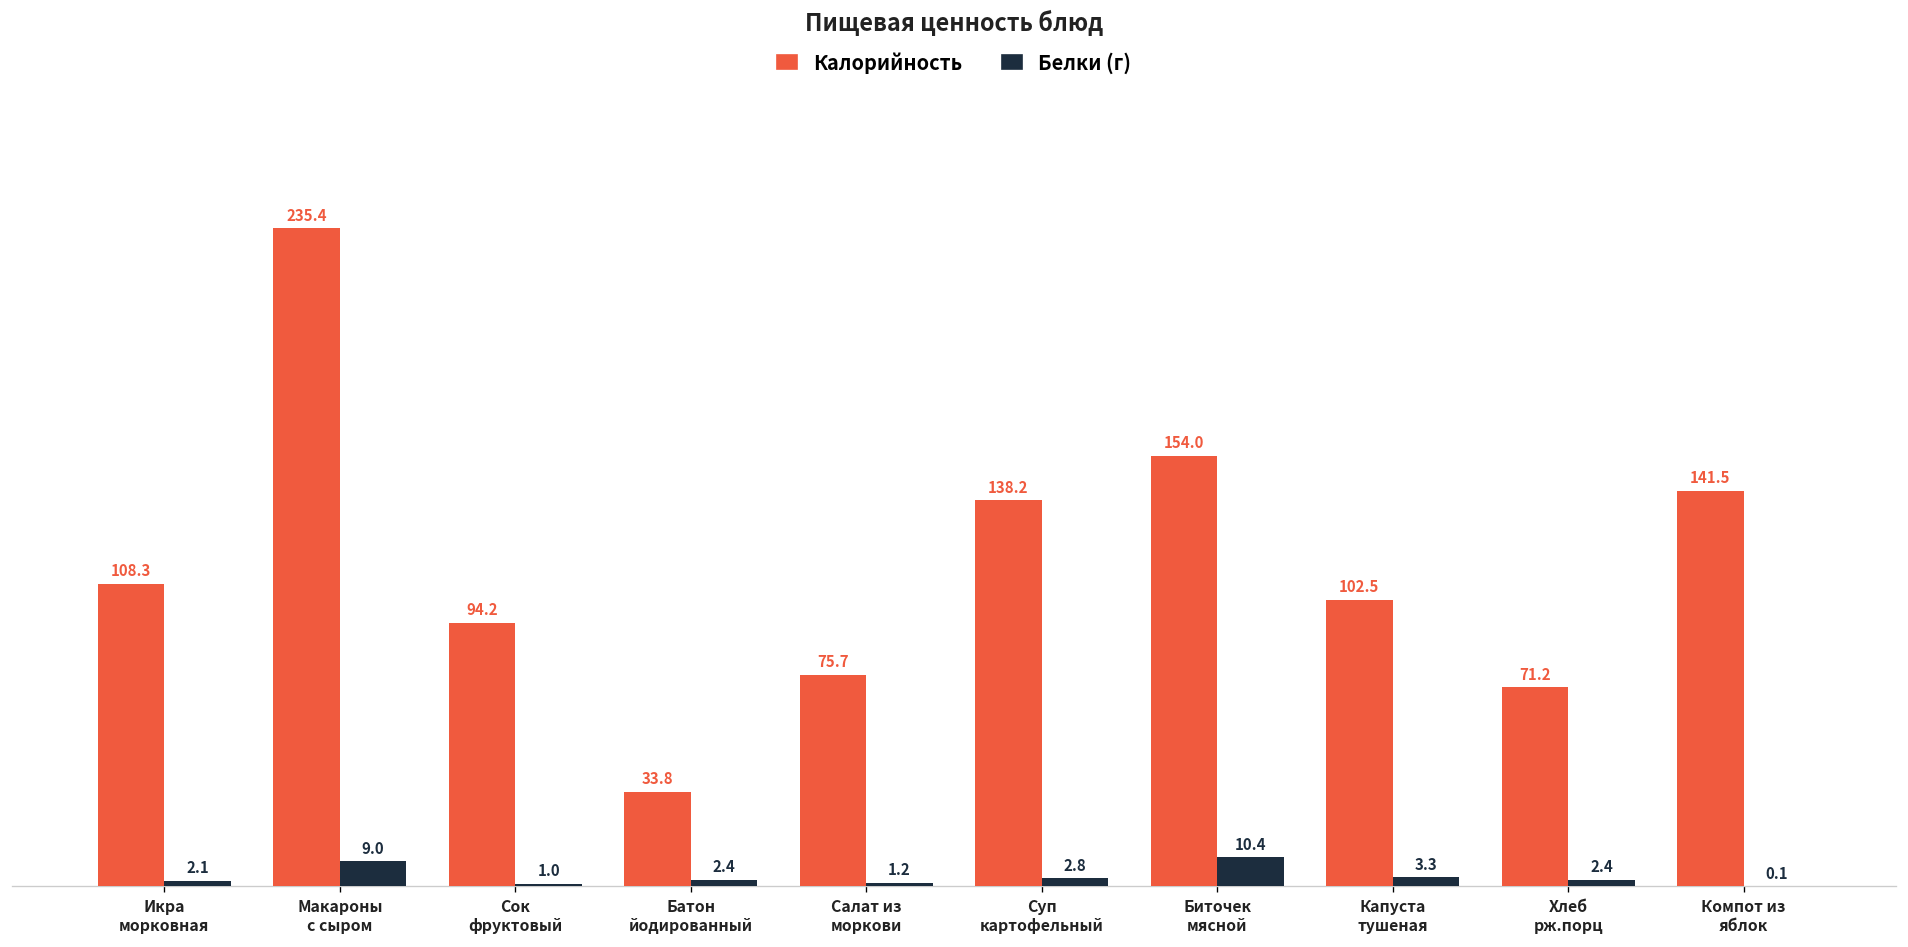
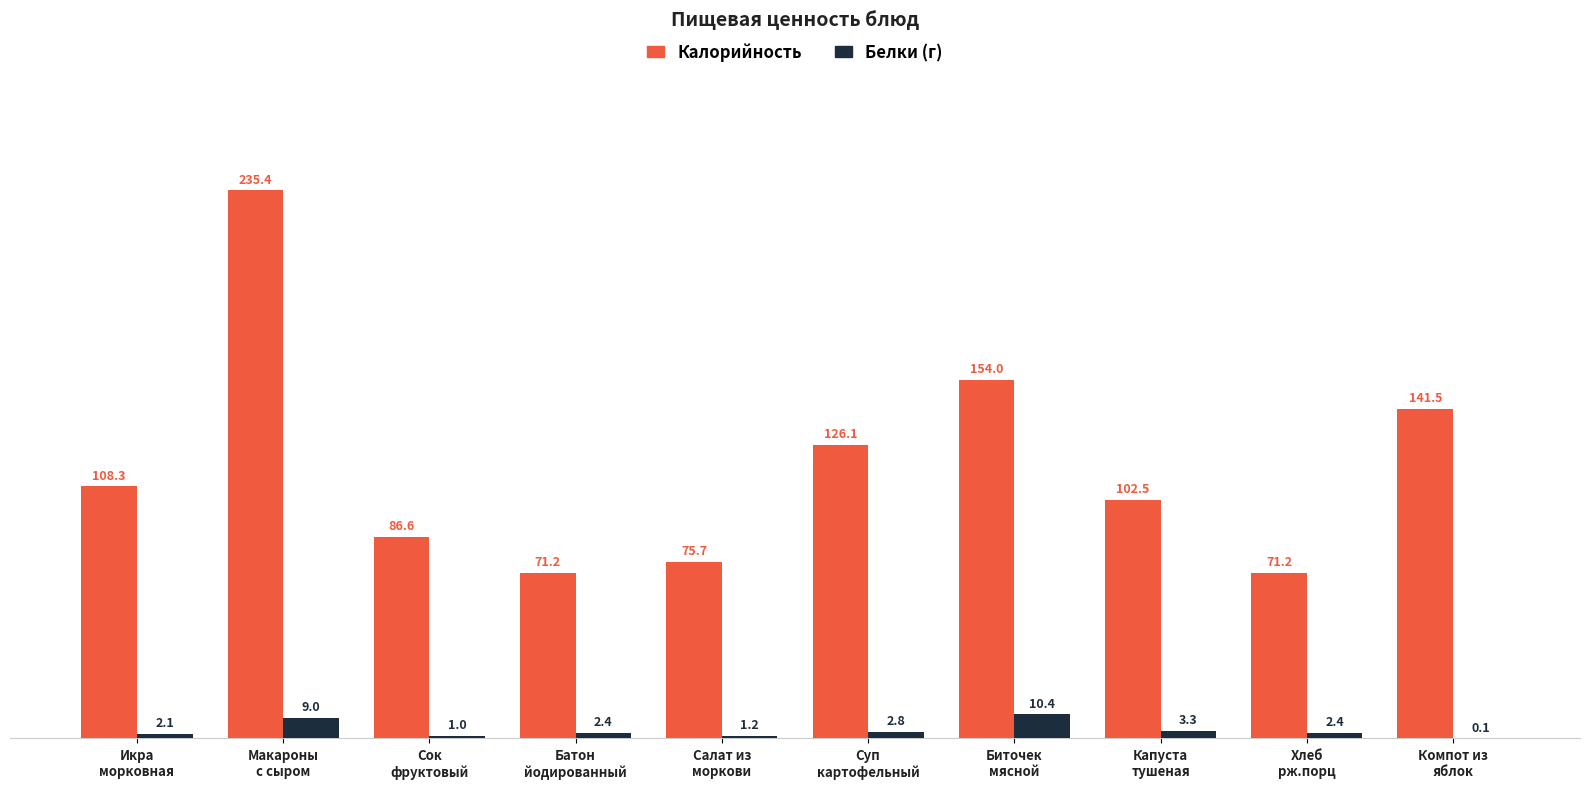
  {
    "Калорийность": {
      "Икра морковная": 108.3,
      "Макароны с сыром": 235.4,
-     "Сок фруктовый": 94.2,
-     "Батон йодированный": 33.8,
+     "Сок фруктовый": 86.6,
+     "Батон йодированный": 71.2,
      "Салат из моркови": 75.7,
-     "Суп картофельный": 138.2,
+     "Суп картофельный": 126.1,
      "Биточек мясной": 154.0,
      "Капуста тушеная": 102.5,
      "Хлеб рж.порц": 71.2,
      "Компот из яблок": 141.5
    }
  }
